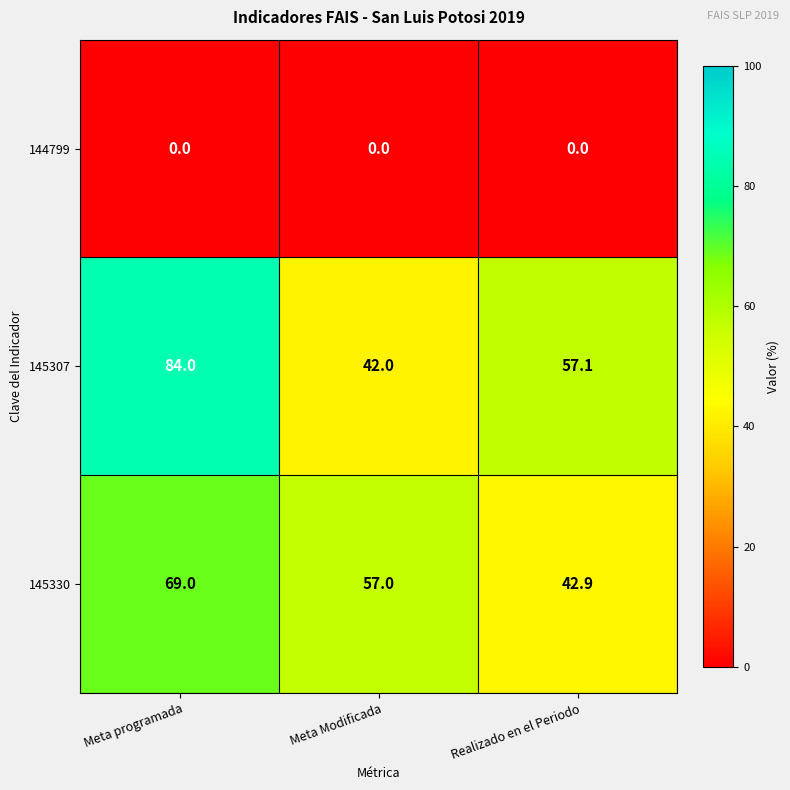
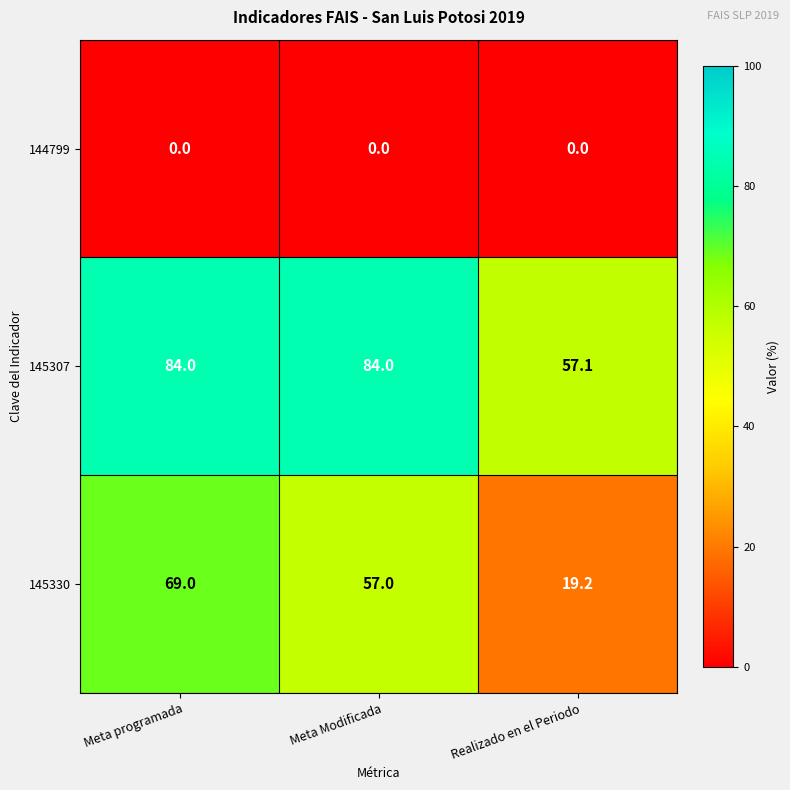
  {
    "144799": {
      "Meta programada": 0.0,
      "Meta Modificada": 0.0,
      "Realizado en el Periodo": 0.0
    },
    "145307": {
      "Meta programada": 84.0,
-     "Meta Modificada": 42.0,
+     "Meta Modificada": 84.0,
      "Realizado en el Periodo": 57.1
    },
    "145330": {
      "Meta programada": 69.0,
      "Meta Modificada": 57.0,
-     "Realizado en el Periodo": 42.9
+     "Realizado en el Periodo": 19.2
    }
  }
